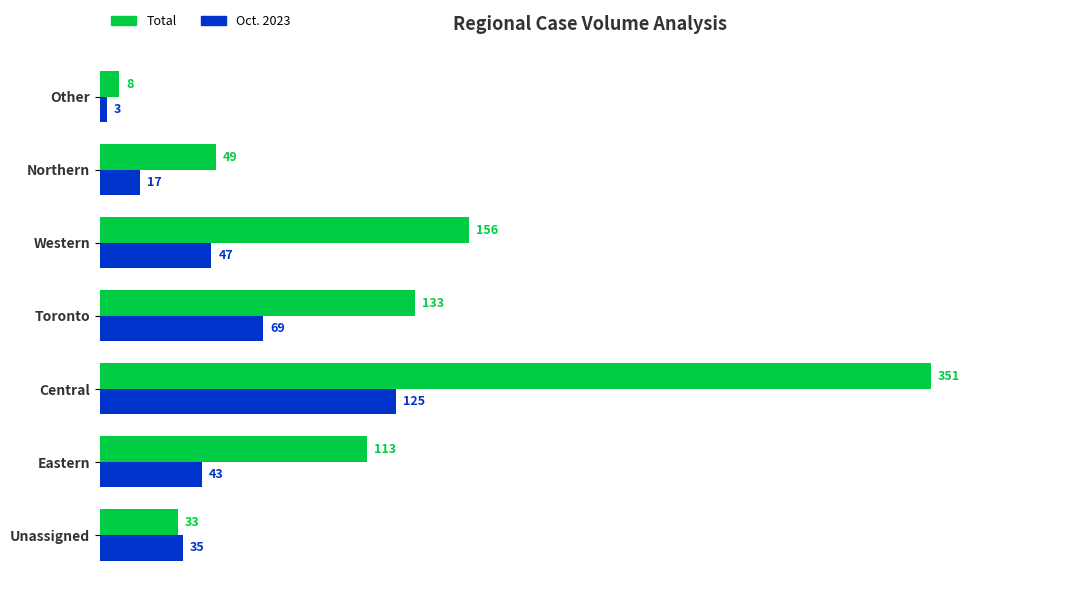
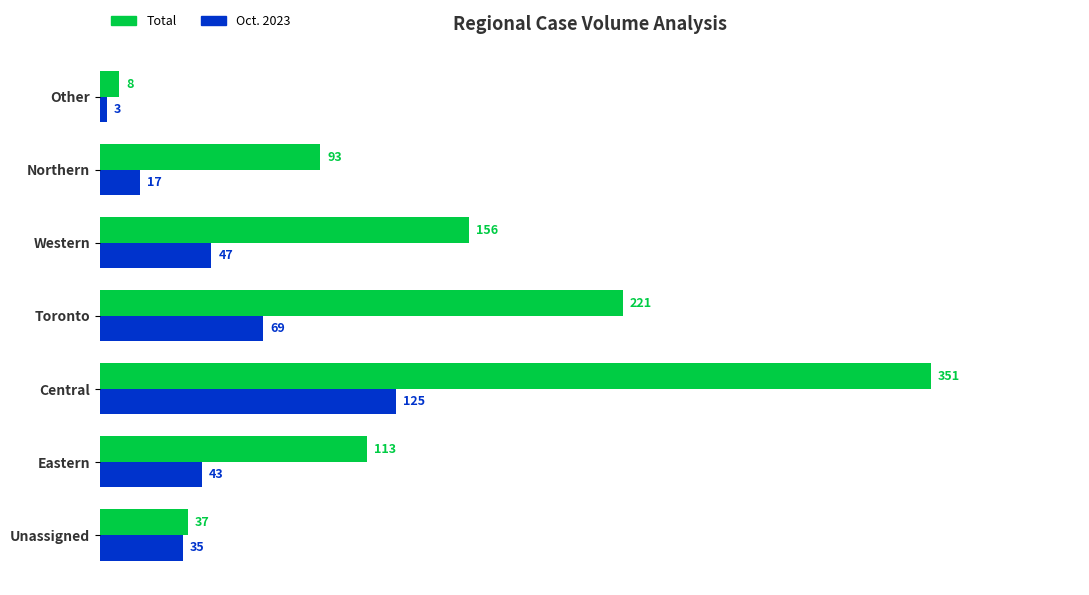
  {
    "Total": {
      "Other": 8,
-     "Northern": 49,
+     "Northern": 93,
      "Western": 156,
-     "Toronto": 133,
+     "Toronto": 221,
      "Central": 351,
      "Eastern": 113,
-     "Unassigned": 33
+     "Unassigned": 37
    },
    "Oct. 2023": {
      "Other": 3,
      "Northern": 17,
      "Western": 47,
      "Toronto": 69,
      "Central": 125,
      "Eastern": 43,
      "Unassigned": 35
    }
  }
